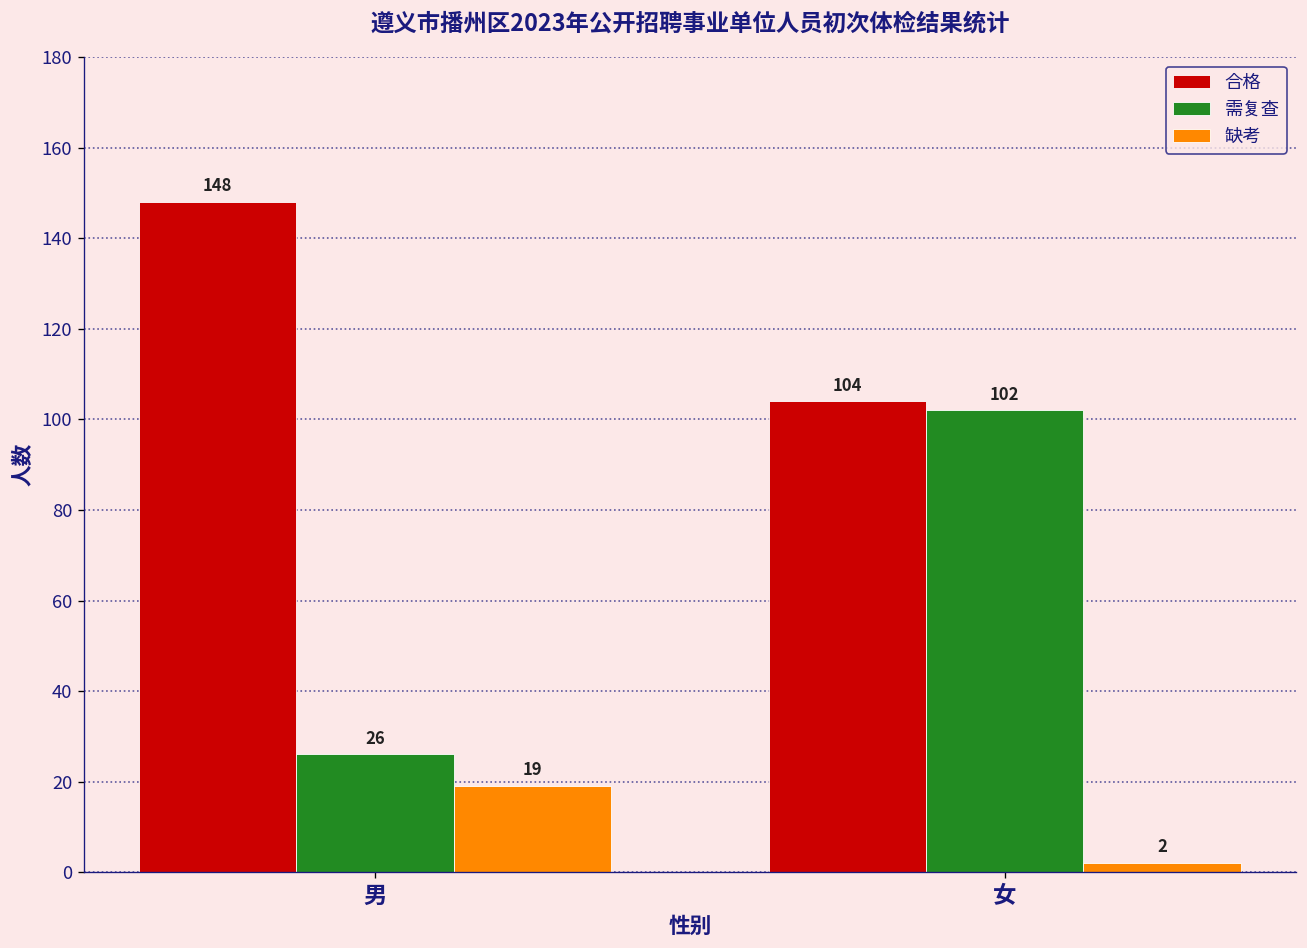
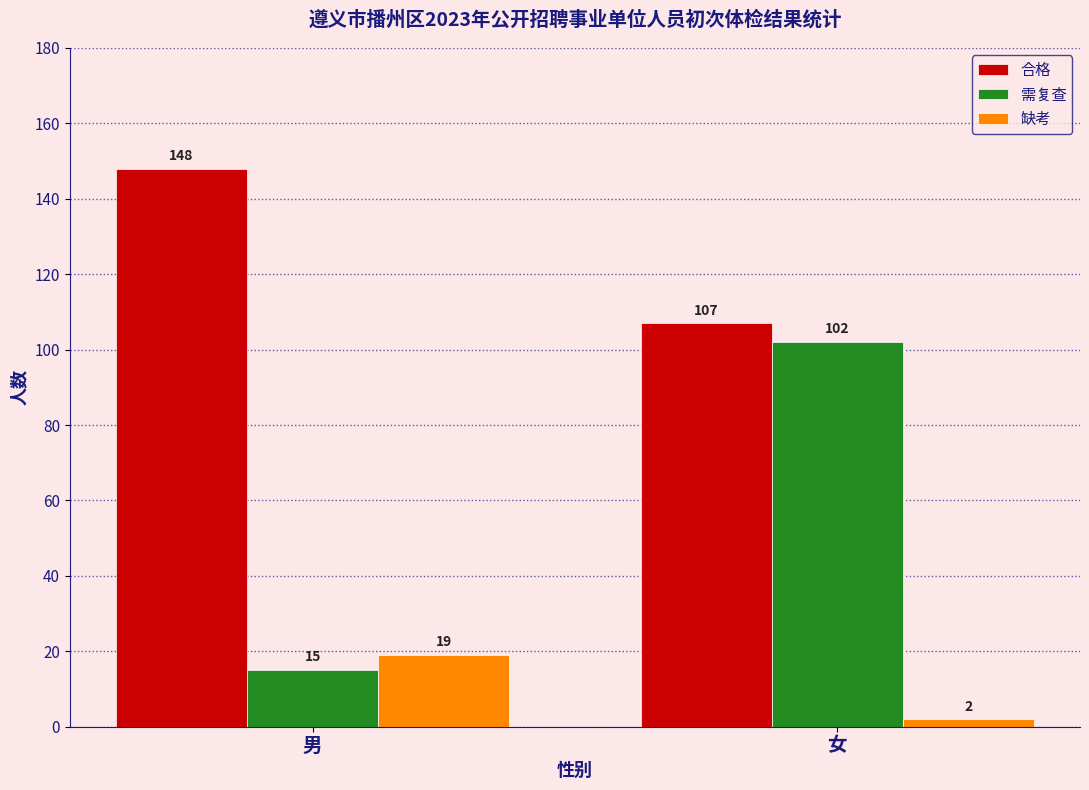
  {
    "合格": {
      "男": 148,
-     "女": 104
+     "女": 107
    },
    "需复查": {
-     "男": 26,
+     "男": 15,
      "女": 102
    },
    "缺考": {
      "男": 19,
      "女": 2
    }
  }
